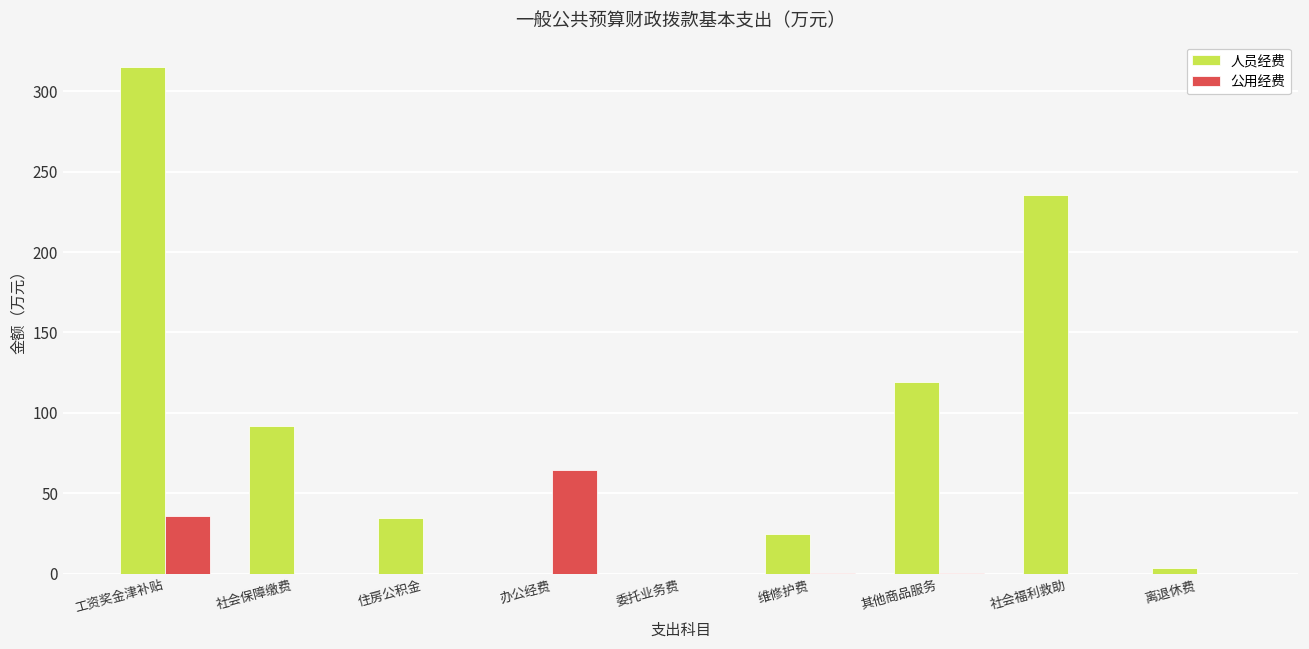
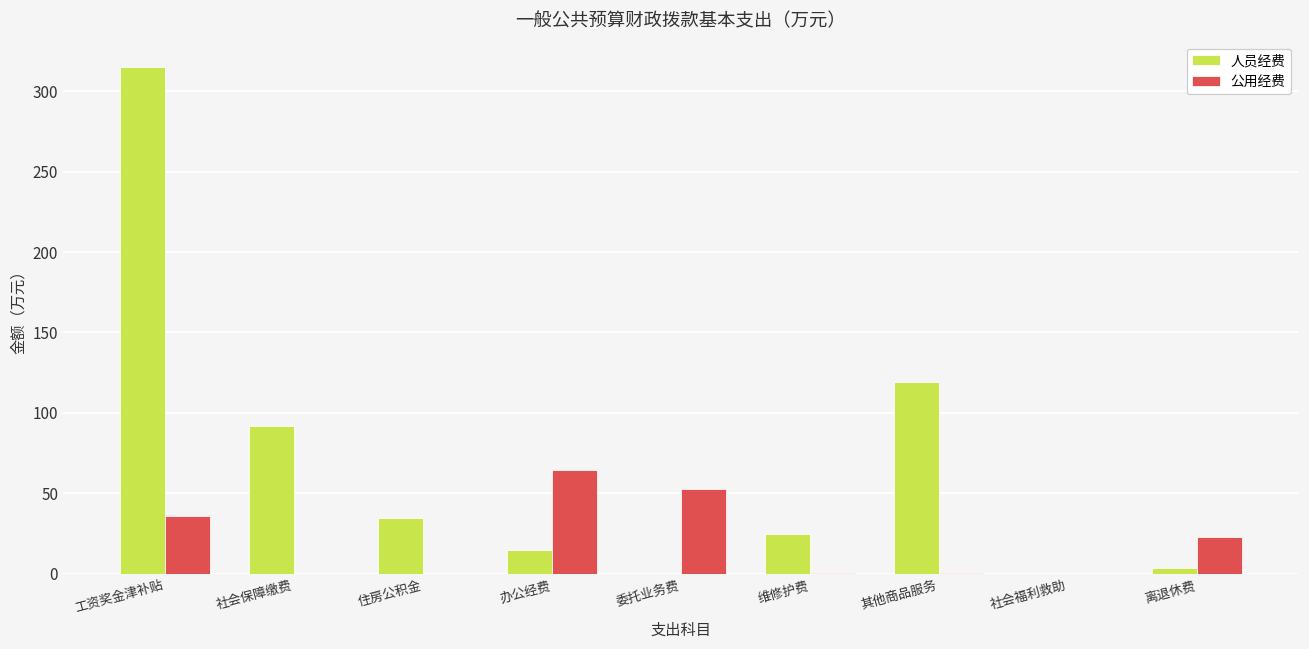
  {
    "人员经费": {
      "工资奖金津补贴": 315,
      "社会保障缴费": 92,
      "住房公积金": 35,
-     "办公经费": 0,
+     "办公经费": 15,
      "委托业务费": 0,
      "维修护费": 25,
      "其他商品服务": 119,
-     "社会福利救助": 236,
+     "社会福利救助": 0,
      "离退休费": 4
    },
    "公用经费": {
      "工资奖金津补贴": 36,
      "社会保障缴费": 0,
      "住房公积金": 0,
      "办公经费": 65,
-     "委托业务费": 0,
+     "委托业务费": 53,
      "社会福利救助": 0,
-     "离退休费": 0
+     "离退休费": 23
    }
  }
